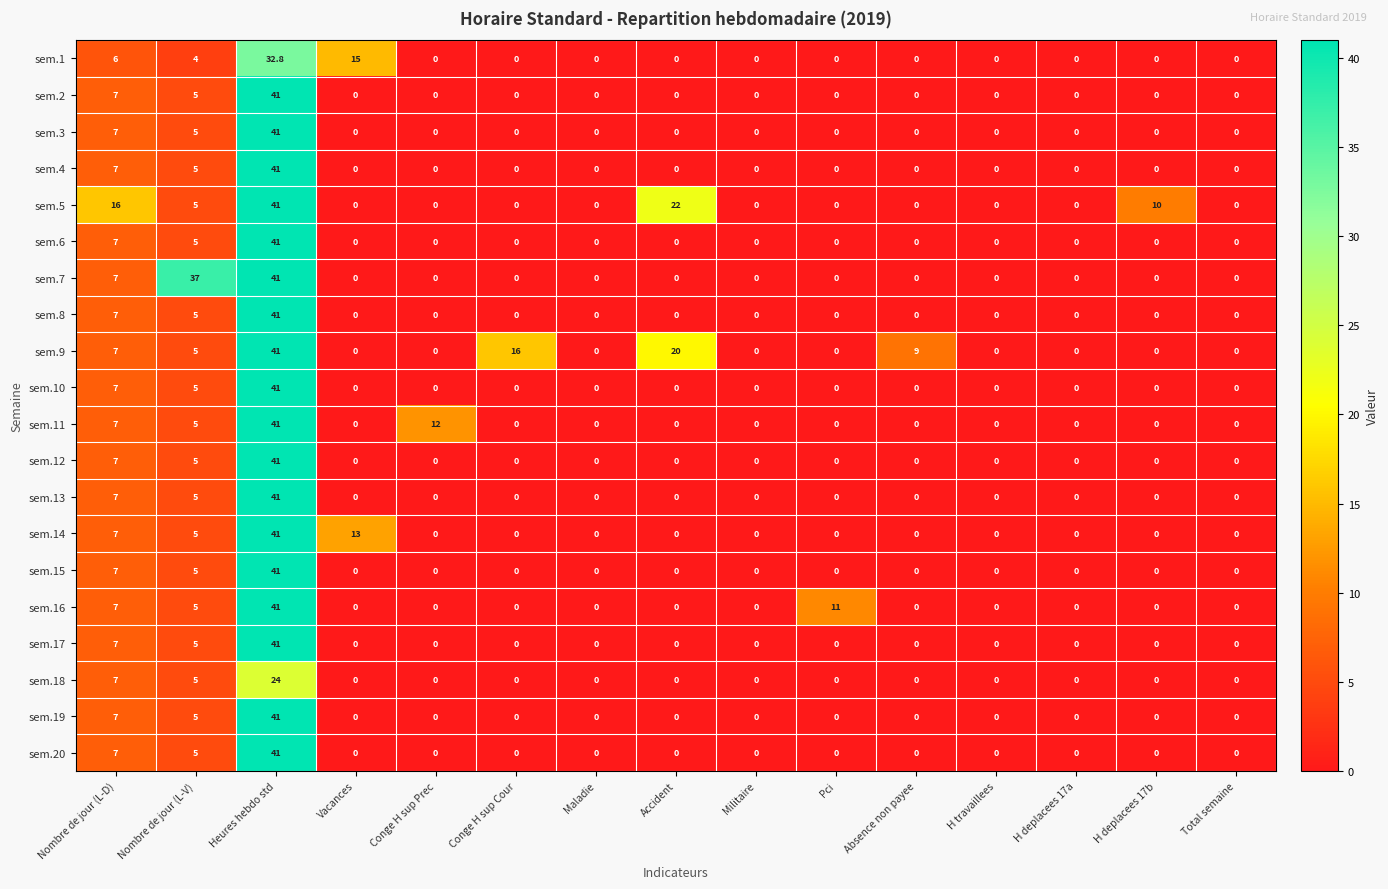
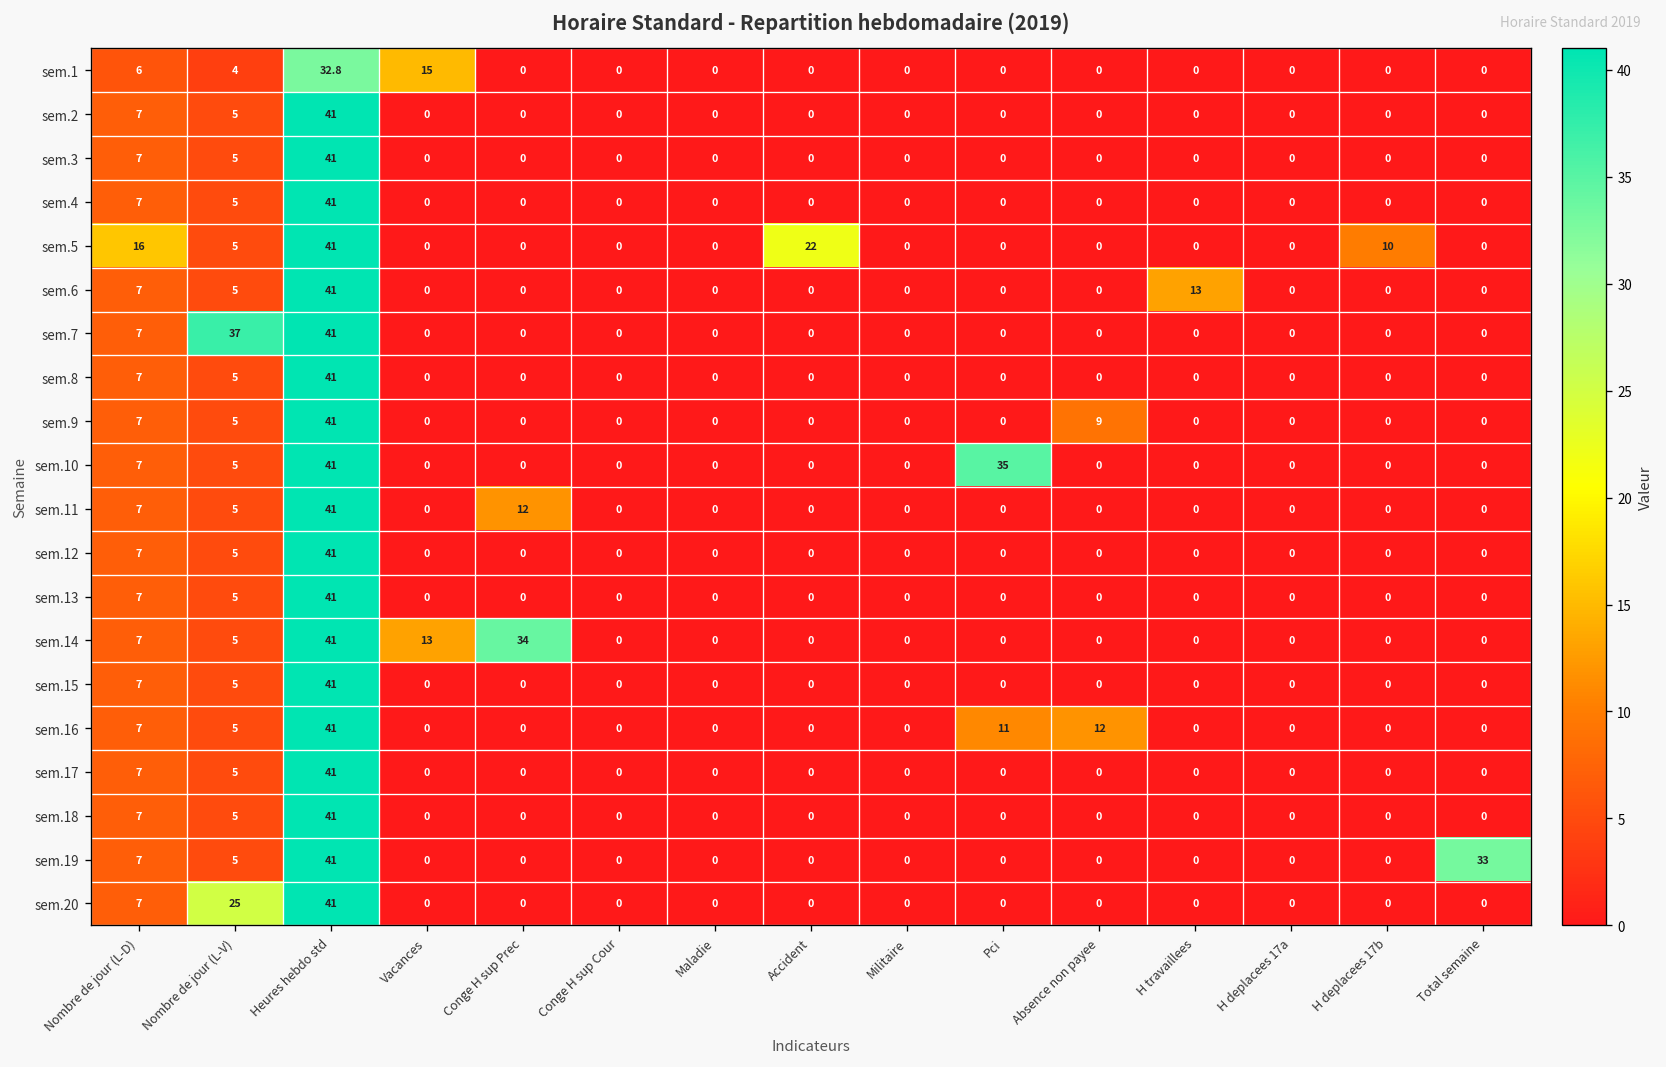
  {
    "sem.6": {
      "Nombre de jour (L-D)": 7,
      "Nombre de jour (L-V)": 5,
      "Heures hebdo std": 41,
      "Vacances": 0,
      "Conge H sup Prec": 0,
      "Conge H sup Cour": 0,
      "Maladie": 0,
      "Accident": 0,
      "Militaire": 0,
      "Pci": 0,
      "Absence non payee": 0,
-     "H travaillees": 0,
+     "H travaillees": 13,
      "H deplacees 17a": 0,
      "H deplacees 17b": 0,
      "Total semaine": 0
    },
    "sem.9": {
      "Nombre de jour (L-D)": 7,
      "Nombre de jour (L-V)": 5,
      "Heures hebdo std": 41,
      "Vacances": 0,
      "Conge H sup Prec": 0,
-     "Conge H sup Cour": 16,
+     "Conge H sup Cour": 0,
      "Maladie": 0,
-     "Accident": 20,
+     "Accident": 0,
      "Militaire": 0,
      "Pci": 0,
      "Absence non payee": 9,
      "H travaillees": 0,
      "H deplacees 17a": 0,
      "H deplacees 17b": 0,
      "Total semaine": 0
    },
    "sem.10": {
      "Nombre de jour (L-D)": 7,
      "Nombre de jour (L-V)": 5,
      "Heures hebdo std": 41,
      "Vacances": 0,
      "Conge H sup Prec": 0,
      "Conge H sup Cour": 0,
      "Maladie": 0,
      "Accident": 0,
      "Militaire": 0,
-     "Pci": 0,
+     "Pci": 35,
      "Absence non payee": 0,
      "H travaillees": 0,
      "H deplacees 17a": 0,
      "H deplacees 17b": 0,
      "Total semaine": 0
    },
    "sem.14": {
      "Nombre de jour (L-D)": 7,
      "Nombre de jour (L-V)": 5,
      "Heures hebdo std": 41,
      "Vacances": 13,
-     "Conge H sup Prec": 0,
+     "Conge H sup Prec": 34,
      "Conge H sup Cour": 0,
      "Maladie": 0,
      "Accident": 0,
      "Militaire": 0,
      "Pci": 0,
      "Absence non payee": 0,
      "H travaillees": 0,
      "H deplacees 17a": 0,
      "H deplacees 17b": 0,
      "Total semaine": 0
    },
    "sem.16": {
      "Nombre de jour (L-D)": 7,
      "Nombre de jour (L-V)": 5,
      "Heures hebdo std": 41,
      "Vacances": 0,
      "Conge H sup Prec": 0,
      "Conge H sup Cour": 0,
      "Maladie": 0,
      "Accident": 0,
      "Militaire": 0,
      "Pci": 11,
-     "Absence non payee": 0,
+     "Absence non payee": 12,
      "H travaillees": 0,
      "H deplacees 17a": 0,
      "H deplacees 17b": 0,
      "Total semaine": 0
    },
    "sem.18": {
      "Nombre de jour (L-D)": 7,
      "Nombre de jour (L-V)": 5,
-     "Heures hebdo std": 24,
+     "Heures hebdo std": 41,
      "Vacances": 0,
      "Conge H sup Prec": 0,
      "Conge H sup Cour": 0,
      "Maladie": 0,
      "Accident": 0,
      "Militaire": 0,
      "Pci": 0,
      "Absence non payee": 0,
      "H travaillees": 0,
      "H deplacees 17a": 0,
      "H deplacees 17b": 0,
      "Total semaine": 0
    },
    "sem.19": {
      "Nombre de jour (L-D)": 7,
      "Nombre de jour (L-V)": 5,
      "Heures hebdo std": 41,
      "Vacances": 0,
      "Conge H sup Prec": 0,
      "Conge H sup Cour": 0,
      "Maladie": 0,
      "Accident": 0,
      "Militaire": 0,
      "Pci": 0,
      "Absence non payee": 0,
      "H travaillees": 0,
      "H deplacees 17a": 0,
      "H deplacees 17b": 0,
-     "Total semaine": 0
+     "Total semaine": 33
    },
    "sem.20": {
      "Nombre de jour (L-D)": 7,
-     "Nombre de jour (L-V)": 5,
+     "Nombre de jour (L-V)": 25,
      "Heures hebdo std": 41,
      "Vacances": 0,
      "Conge H sup Prec": 0,
      "Conge H sup Cour": 0,
      "Maladie": 0,
      "Accident": 0,
      "Militaire": 0,
      "Pci": 0,
      "Absence non payee": 0,
      "H travaillees": 0,
      "H deplacees 17a": 0,
      "H deplacees 17b": 0,
      "Total semaine": 0
    }
  }
